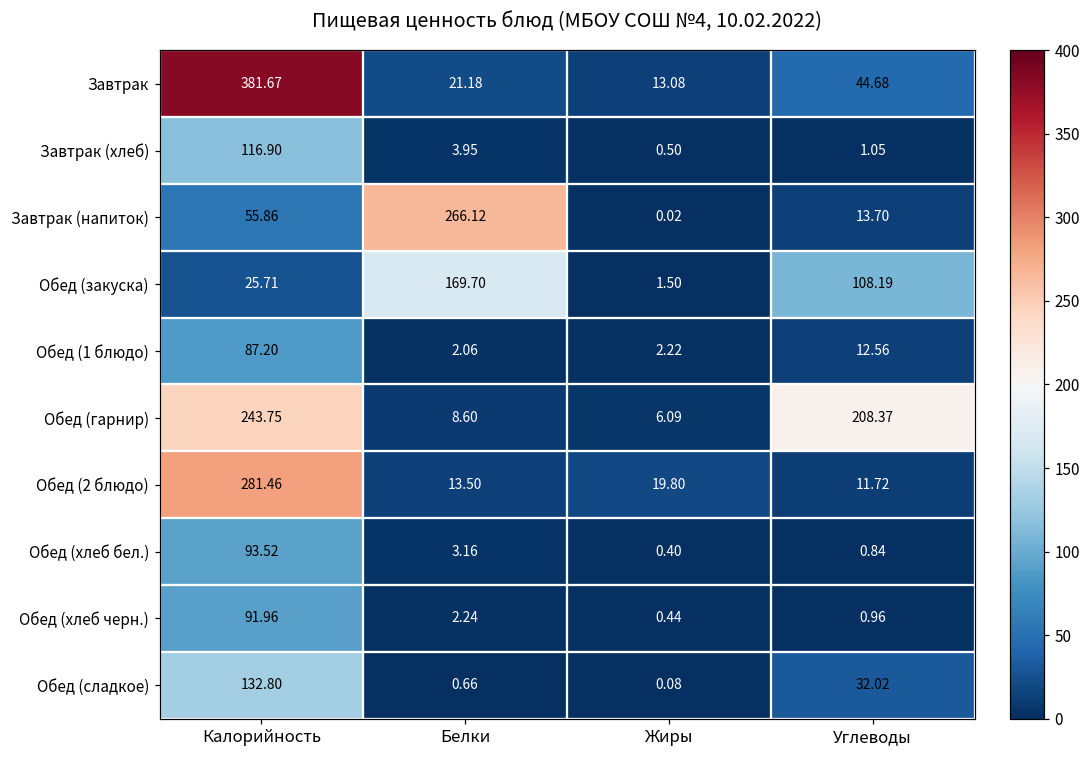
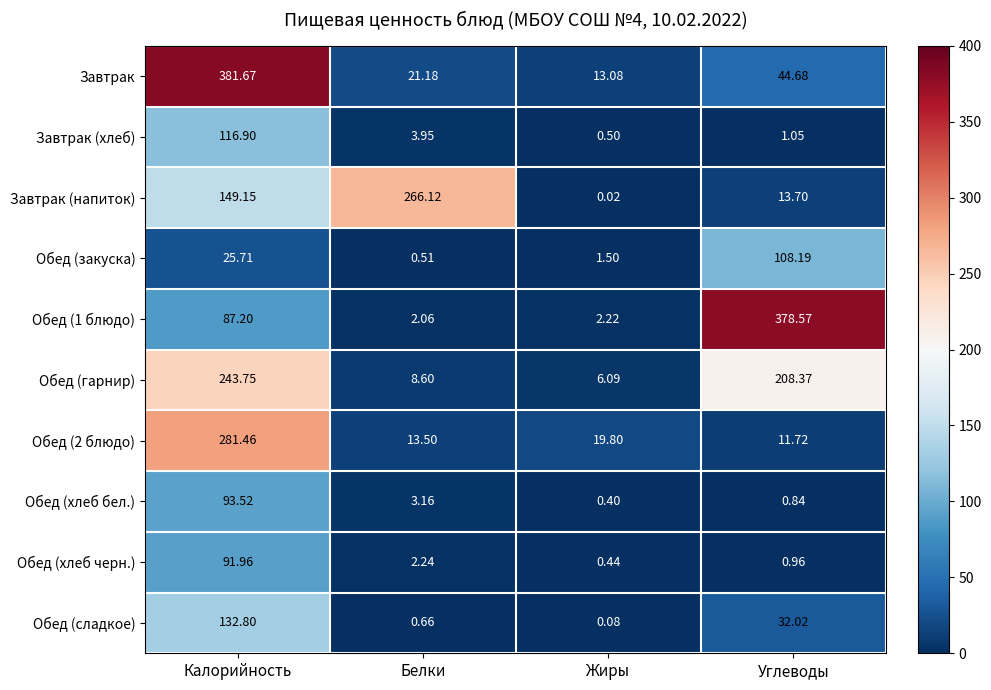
  {
    "Завтрак": {
      "Калорийность": 381.67,
      "Белки": 21.18,
      "Жиры": 13.08,
      "Углеводы": 44.68
    },
    "Завтрак (хлеб)": {
      "Калорийность": 116.90,
      "Белки": 3.95,
      "Жиры": 0.50,
      "Углеводы": 1.05
    },
    "Завтрак (напиток)": {
-     "Калорийность": 55.86,
+     "Калорийность": 149.15,
      "Белки": 266.12,
      "Жиры": 0.02,
      "Углеводы": 13.70
    },
    "Обед (закуска)": {
      "Калорийность": 25.71,
-     "Белки": 169.70,
+     "Белки": 0.51,
      "Жиры": 1.50,
      "Углеводы": 108.19
    },
    "Обед (1 блюдо)": {
      "Калорийность": 87.20,
      "Белки": 2.06,
      "Жиры": 2.22,
-     "Углеводы": 12.56
+     "Углеводы": 378.57
    },
    "Обед (гарнир)": {
      "Калорийность": 243.75,
      "Белки": 8.60,
      "Жиры": 6.09,
      "Углеводы": 208.37
    },
    "Обед (2 блюдо)": {
      "Калорийность": 281.46,
      "Белки": 13.50,
      "Жиры": 19.80,
      "Углеводы": 11.72
    },
    "Обед (хлеб бел.)": {
      "Калорийность": 93.52,
      "Белки": 3.16,
      "Жиры": 0.40,
      "Углеводы": 0.84
    },
    "Обед (хлеб черн.)": {
      "Калорийность": 91.96,
      "Белки": 2.24,
      "Жиры": 0.44,
      "Углеводы": 0.96
    },
    "Обед (сладкое)": {
      "Калорийность": 132.80,
      "Белки": 0.66,
      "Жиры": 0.08,
      "Углеводы": 32.02
    }
  }
